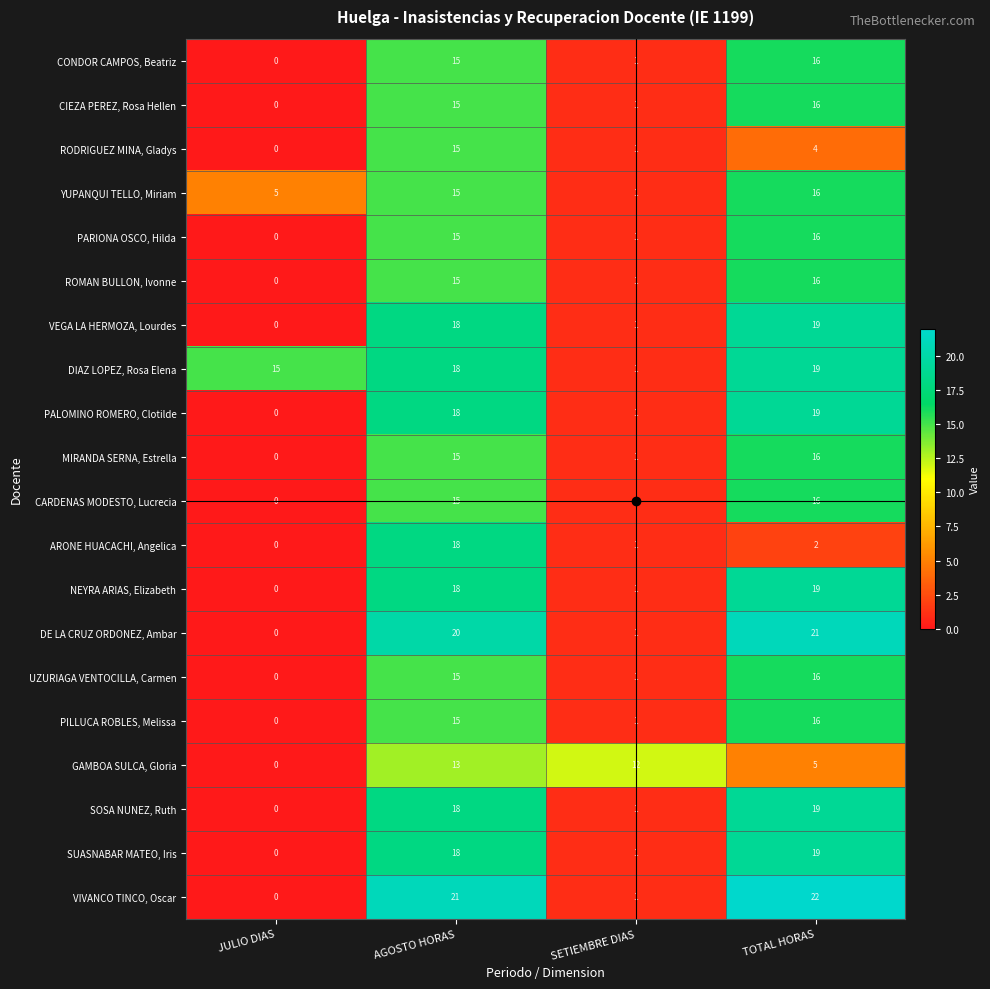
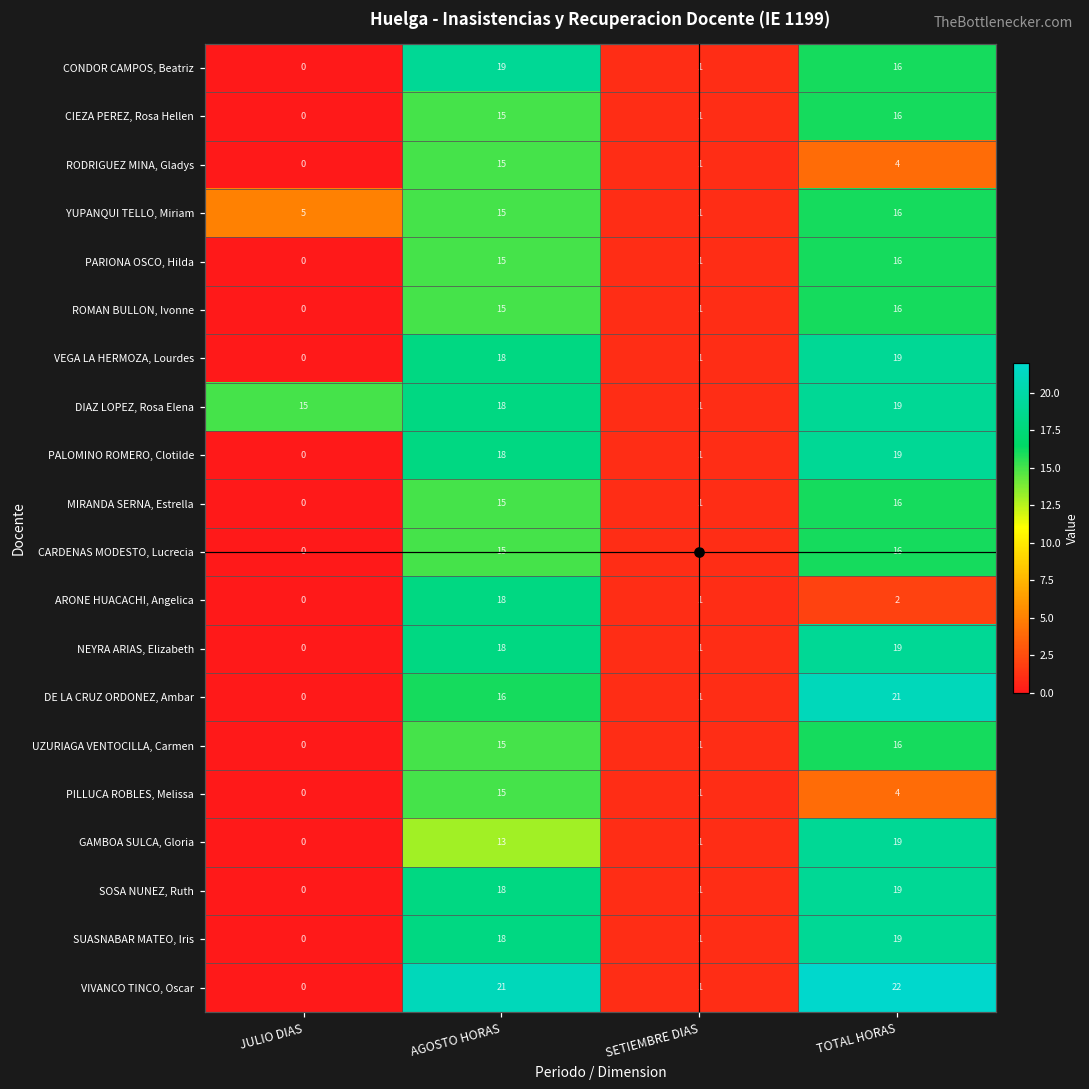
  {
    "CONDOR CAMPOS, Beatriz": {
      "JULIO DIAS": 0,
-     "AGOSTO HORAS": 15,
+     "AGOSTO HORAS": 19,
      "SETIEMBRE DIAS": 1,
      "TOTAL HORAS": 16
    },
    "CIEZA PEREZ, Rosa Hellen": {
      "JULIO DIAS": 0,
      "AGOSTO HORAS": 15,
      "SETIEMBRE DIAS": 1,
      "TOTAL HORAS": 16
    },
    "RODRIGUEZ MINA, Gladys": {
      "JULIO DIAS": 0,
      "AGOSTO HORAS": 15,
      "SETIEMBRE DIAS": 1,
      "TOTAL HORAS": 4
    },
    "YUPANQUI TELLO, Miriam": {
      "JULIO DIAS": 5,
      "AGOSTO HORAS": 15,
      "SETIEMBRE DIAS": 1,
      "TOTAL HORAS": 16
    },
    "PARIONA OSCO, Hilda": {
      "JULIO DIAS": 0,
      "AGOSTO HORAS": 15,
      "SETIEMBRE DIAS": 1,
      "TOTAL HORAS": 16
    },
    "ROMAN BULLON, Ivonne": {
      "JULIO DIAS": 0,
      "AGOSTO HORAS": 15,
      "SETIEMBRE DIAS": 1,
      "TOTAL HORAS": 16
    },
    "VEGA LA HERMOZA, Lourdes": {
      "JULIO DIAS": 0,
      "AGOSTO HORAS": 18,
      "SETIEMBRE DIAS": 1,
      "TOTAL HORAS": 19
    },
    "DIAZ LOPEZ, Rosa Elena": {
      "JULIO DIAS": 15,
      "AGOSTO HORAS": 18,
      "SETIEMBRE DIAS": 1,
      "TOTAL HORAS": 19
    },
    "PALOMINO ROMERO, Clotilde": {
      "JULIO DIAS": 0,
      "AGOSTO HORAS": 18,
      "SETIEMBRE DIAS": 1,
      "TOTAL HORAS": 19
    },
    "MIRANDA SERNA, Estrella": {
      "JULIO DIAS": 0,
      "AGOSTO HORAS": 15,
      "SETIEMBRE DIAS": 1,
      "TOTAL HORAS": 16
    },
    "CARDENAS MODESTO, Lucrecia": {
      "JULIO DIAS": 0,
      "AGOSTO HORAS": 15,
      "TOTAL HORAS": 16
    },
    "ARONE HUACACHI, Angelica": {
      "JULIO DIAS": 0,
      "AGOSTO HORAS": 18,
      "SETIEMBRE DIAS": 1,
      "TOTAL HORAS": 2
    },
    "NEYRA ARIAS, Elizabeth": {
      "JULIO DIAS": 0,
      "AGOSTO HORAS": 18,
      "SETIEMBRE DIAS": 1,
      "TOTAL HORAS": 19
    },
    "DE LA CRUZ ORDONEZ, Ambar": {
      "JULIO DIAS": 0,
-     "AGOSTO HORAS": 20,
+     "AGOSTO HORAS": 16,
      "SETIEMBRE DIAS": 1,
      "TOTAL HORAS": 21
    },
    "UZURIAGA VENTOCILLA, Carmen": {
      "JULIO DIAS": 0,
      "AGOSTO HORAS": 15,
      "SETIEMBRE DIAS": 1,
      "TOTAL HORAS": 16
    },
    "PILLUCA ROBLES, Melissa": {
      "JULIO DIAS": 0,
      "AGOSTO HORAS": 15,
      "SETIEMBRE DIAS": 1,
-     "TOTAL HORAS": 16
+     "TOTAL HORAS": 4
    },
    "GAMBOA SULCA, Gloria": {
      "JULIO DIAS": 0,
      "AGOSTO HORAS": 13,
-     "SETIEMBRE DIAS": 12,
-     "TOTAL HORAS": 5
+     "SETIEMBRE DIAS": 1,
+     "TOTAL HORAS": 19
    },
    "SOSA NUNEZ, Ruth": {
      "JULIO DIAS": 0,
      "AGOSTO HORAS": 18,
      "SETIEMBRE DIAS": 1,
      "TOTAL HORAS": 19
    },
    "SUASNABAR MATEO, Iris": {
      "JULIO DIAS": 0,
      "AGOSTO HORAS": 18,
      "SETIEMBRE DIAS": 1,
      "TOTAL HORAS": 19
    },
    "VIVANCO TINCO, Oscar": {
      "JULIO DIAS": 0,
      "AGOSTO HORAS": 21,
      "SETIEMBRE DIAS": 1,
      "TOTAL HORAS": 22
    }
  }
